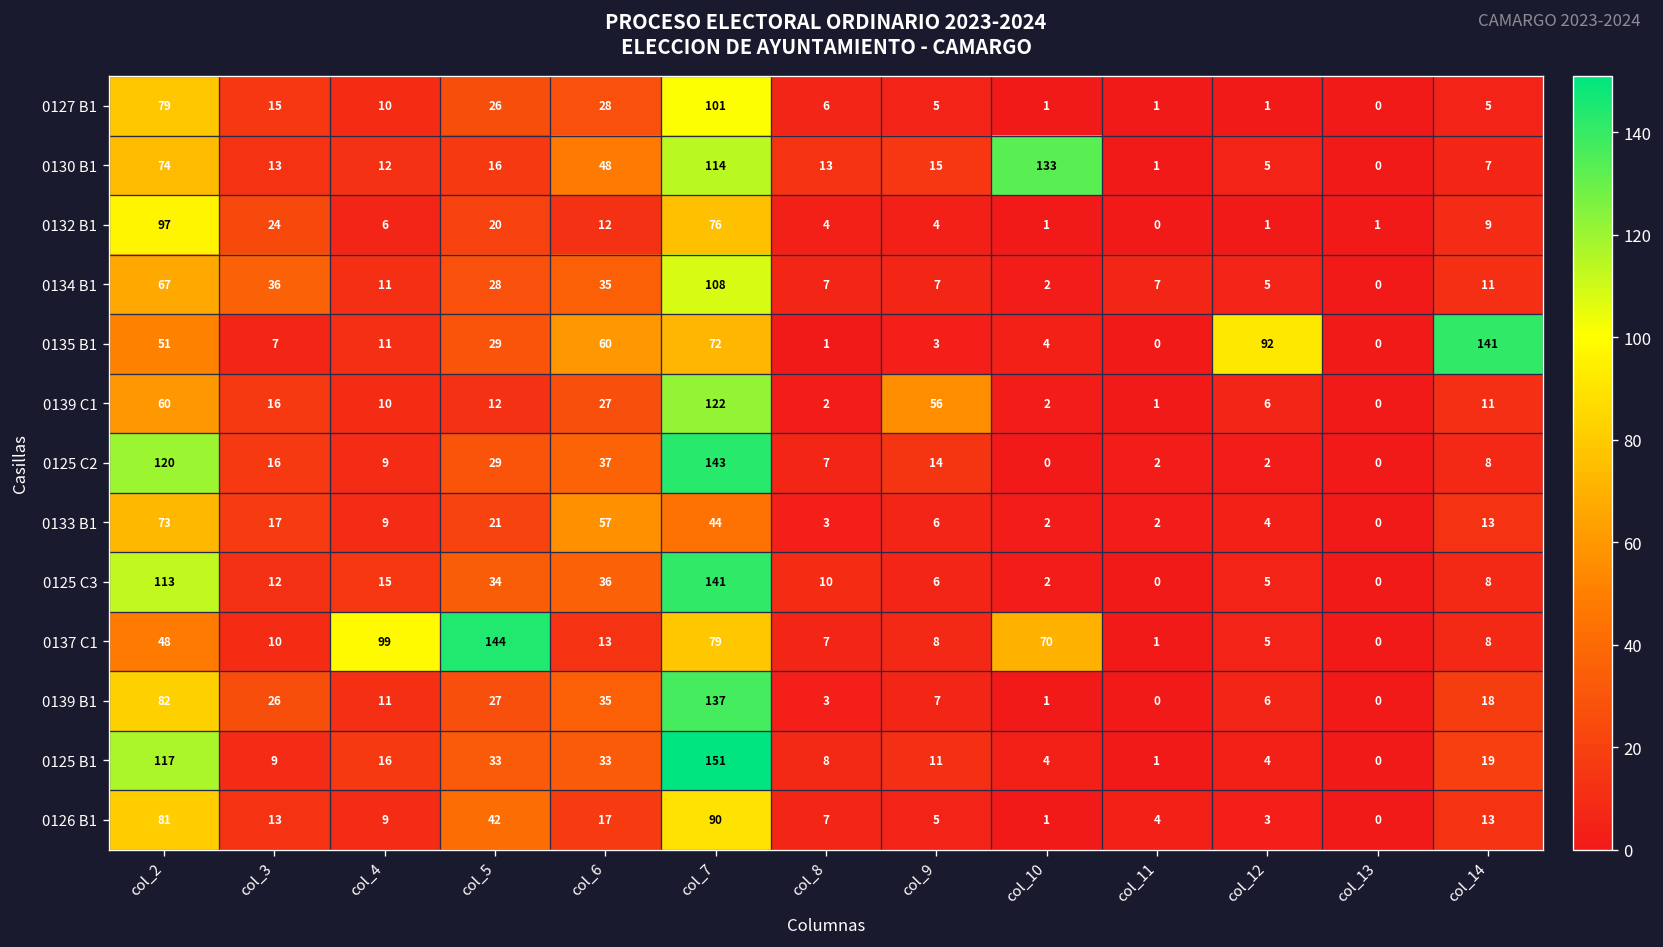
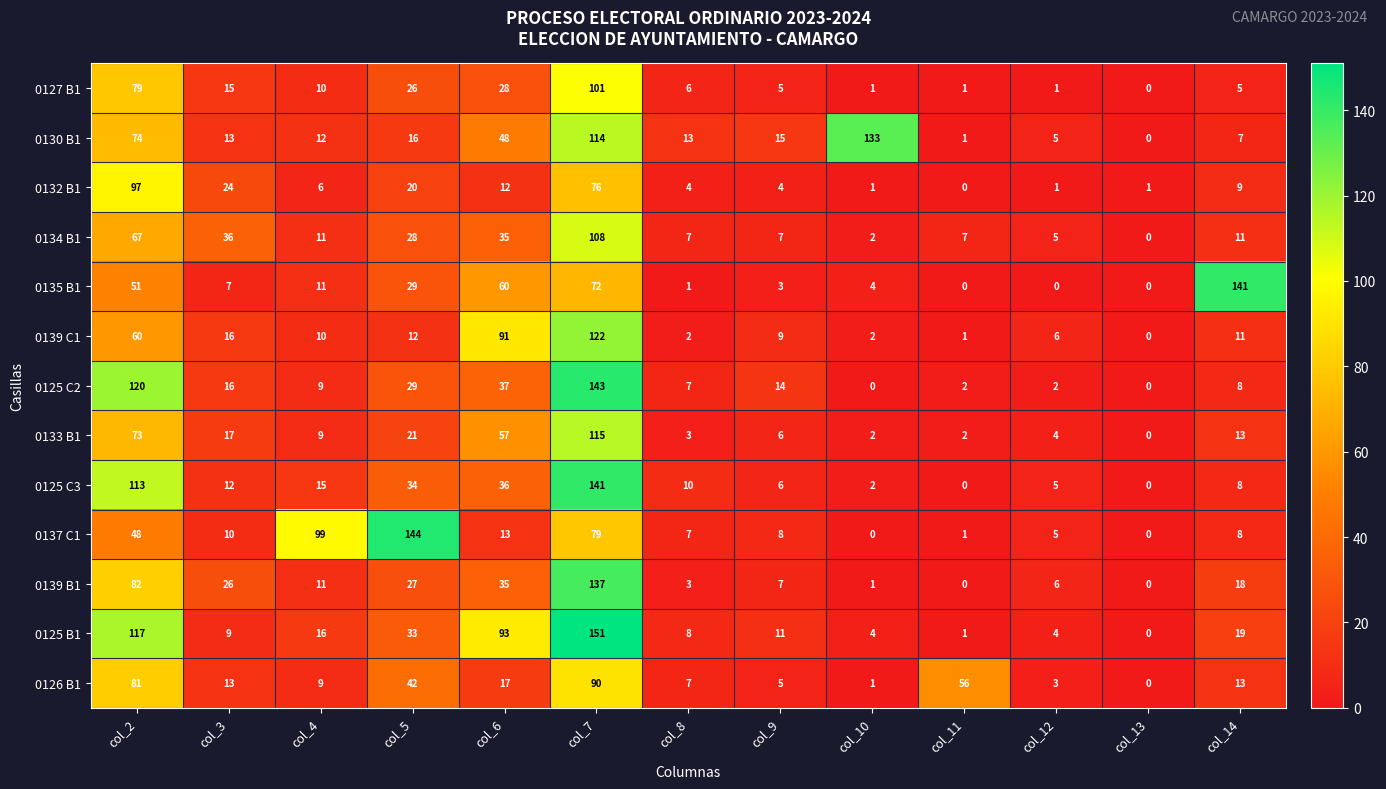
  {
    "0127 B1": {
      "col_2": 79,
      "col_3": 15,
      "col_4": 10,
      "col_5": 26,
      "col_6": 28,
      "col_7": 101,
      "col_8": 6,
      "col_9": 5,
      "col_10": 1,
      "col_11": 1,
      "col_12": 1,
      "col_13": 0,
      "col_14": 5
    },
    "0130 B1": {
      "col_2": 74,
      "col_3": 13,
      "col_4": 12,
      "col_5": 16,
      "col_6": 48,
      "col_7": 114,
      "col_8": 13,
      "col_9": 15,
      "col_10": 133,
      "col_11": 1,
      "col_12": 5,
      "col_13": 0,
      "col_14": 7
    },
    "0132 B1": {
      "col_2": 97,
      "col_3": 24,
      "col_4": 6,
      "col_5": 20,
      "col_6": 12,
      "col_7": 76,
      "col_8": 4,
      "col_9": 4,
      "col_10": 1,
      "col_11": 0,
      "col_12": 1,
      "col_13": 1,
      "col_14": 9
    },
    "0134 B1": {
      "col_2": 67,
      "col_3": 36,
      "col_4": 11,
      "col_5": 28,
      "col_6": 35,
      "col_7": 108,
      "col_8": 7,
      "col_9": 7,
      "col_10": 2,
      "col_11": 7,
      "col_12": 5,
      "col_13": 0,
      "col_14": 11
    },
    "0135 B1": {
      "col_2": 51,
      "col_3": 7,
      "col_4": 11,
      "col_5": 29,
      "col_6": 60,
      "col_7": 72,
      "col_8": 1,
      "col_9": 3,
      "col_10": 4,
      "col_11": 0,
-     "col_12": 92,
+     "col_12": 0,
      "col_13": 0,
      "col_14": 141
    },
    "0139 C1": {
      "col_2": 60,
      "col_3": 16,
      "col_4": 10,
      "col_5": 12,
-     "col_6": 27,
+     "col_6": 91,
      "col_7": 122,
      "col_8": 2,
-     "col_9": 56,
+     "col_9": 9,
      "col_10": 2,
      "col_11": 1,
      "col_12": 6,
      "col_13": 0,
      "col_14": 11
    },
    "0125 C2": {
      "col_2": 120,
      "col_3": 16,
      "col_4": 9,
      "col_5": 29,
      "col_6": 37,
      "col_7": 143,
      "col_8": 7,
      "col_9": 14,
      "col_10": 0,
      "col_11": 2,
      "col_12": 2,
      "col_13": 0,
      "col_14": 8
    },
    "0133 B1": {
      "col_2": 73,
      "col_3": 17,
      "col_4": 9,
      "col_5": 21,
      "col_6": 57,
-     "col_7": 44,
+     "col_7": 115,
      "col_8": 3,
      "col_9": 6,
      "col_10": 2,
      "col_11": 2,
      "col_12": 4,
      "col_13": 0,
      "col_14": 13
    },
    "0125 C3": {
      "col_2": 113,
      "col_3": 12,
      "col_4": 15,
      "col_5": 34,
      "col_6": 36,
      "col_7": 141,
      "col_8": 10,
      "col_9": 6,
      "col_10": 2,
      "col_11": 0,
      "col_12": 5,
      "col_13": 0,
      "col_14": 8
    },
    "0137 C1": {
      "col_2": 48,
      "col_3": 10,
      "col_4": 99,
      "col_5": 144,
      "col_6": 13,
      "col_7": 79,
      "col_8": 7,
      "col_9": 8,
-     "col_10": 70,
+     "col_10": 0,
      "col_11": 1,
      "col_12": 5,
      "col_13": 0,
      "col_14": 8
    },
    "0139 B1": {
      "col_2": 82,
      "col_3": 26,
      "col_4": 11,
      "col_5": 27,
      "col_6": 35,
      "col_7": 137,
      "col_8": 3,
      "col_9": 7,
      "col_10": 1,
      "col_11": 0,
      "col_12": 6,
      "col_13": 0,
      "col_14": 18
    },
    "0125 B1": {
      "col_2": 117,
      "col_3": 9,
      "col_4": 16,
      "col_5": 33,
-     "col_6": 33,
+     "col_6": 93,
      "col_7": 151,
      "col_8": 8,
      "col_9": 11,
      "col_10": 4,
      "col_11": 1,
      "col_12": 4,
      "col_13": 0,
      "col_14": 19
    },
    "0126 B1": {
      "col_2": 81,
      "col_3": 13,
      "col_4": 9,
      "col_5": 42,
      "col_6": 17,
      "col_7": 90,
      "col_8": 7,
      "col_9": 5,
      "col_10": 1,
-     "col_11": 4,
+     "col_11": 56,
      "col_12": 3,
      "col_13": 0,
      "col_14": 13
    }
  }
